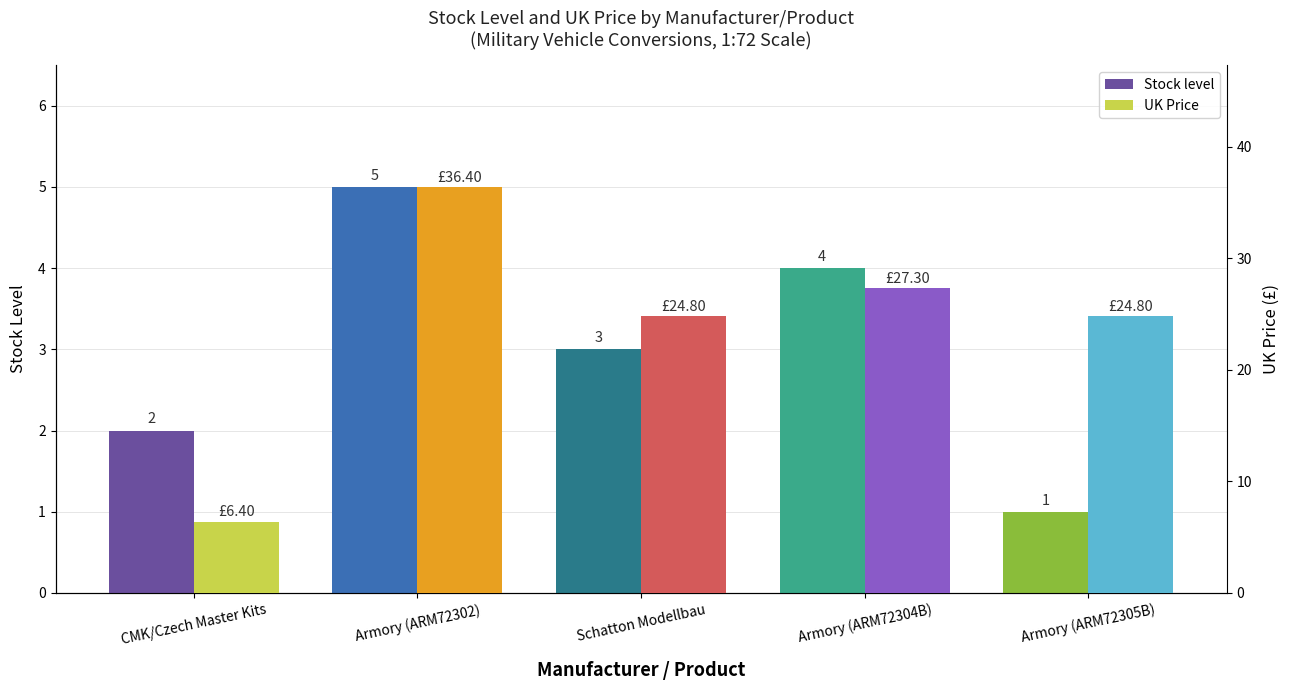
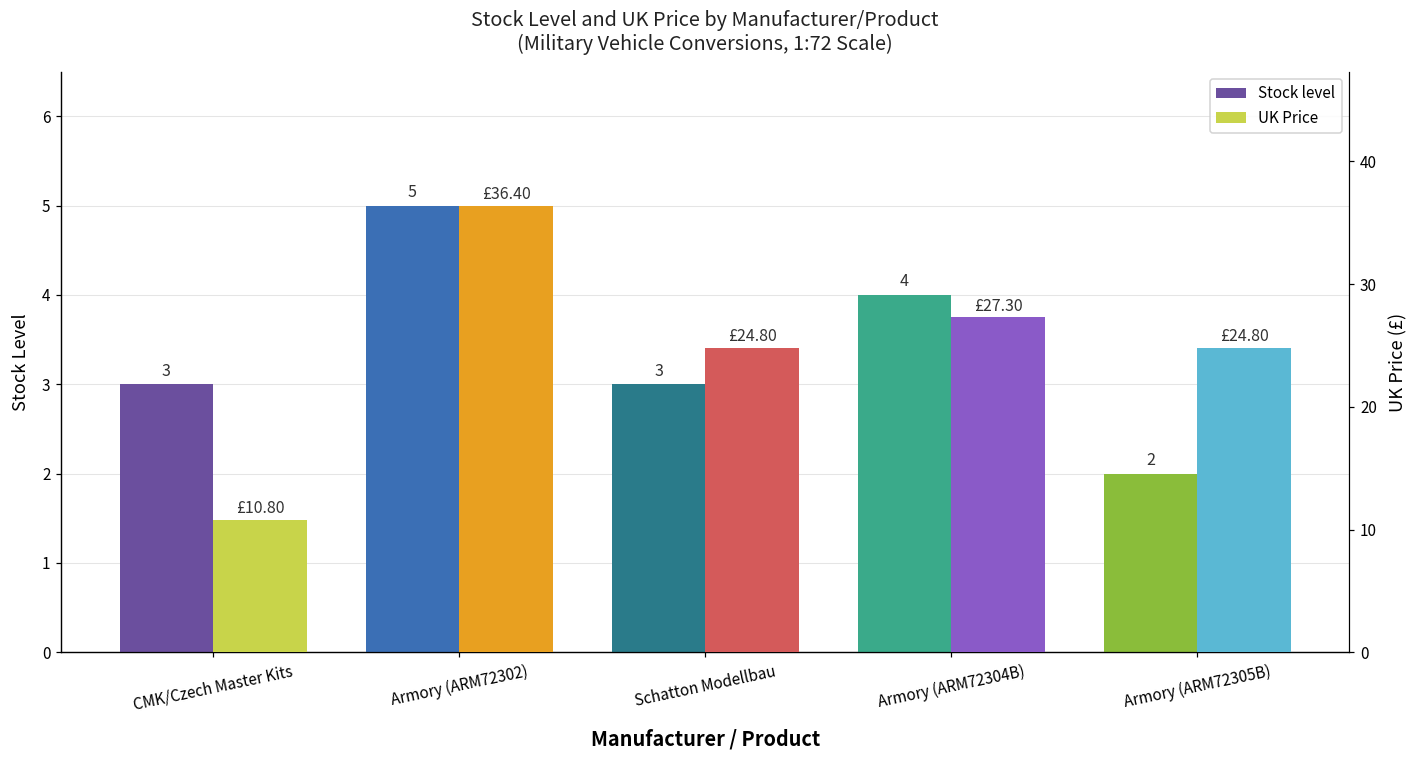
  {
    "Stock level": {
-     "CMK/Czech Master Kits": "2",
+     "CMK/Czech Master Kits": "3",
      "Armory (ARM72302)": "5",
      "Schatton Modellbau": "3",
      "Armory (ARM72304B)": "4",
-     "Armory (ARM72305B)": "1"
+     "Armory (ARM72305B)": "2"
    },
    "UK Price": {
-     "CMK/Czech Master Kits": "£6.40",
+     "CMK/Czech Master Kits": "£10.80",
      "Armory (ARM72302)": "£36.40",
      "Schatton Modellbau": "£24.80",
      "Armory (ARM72304B)": "£27.30",
      "Armory (ARM72305B)": "£24.80"
    }
  }
